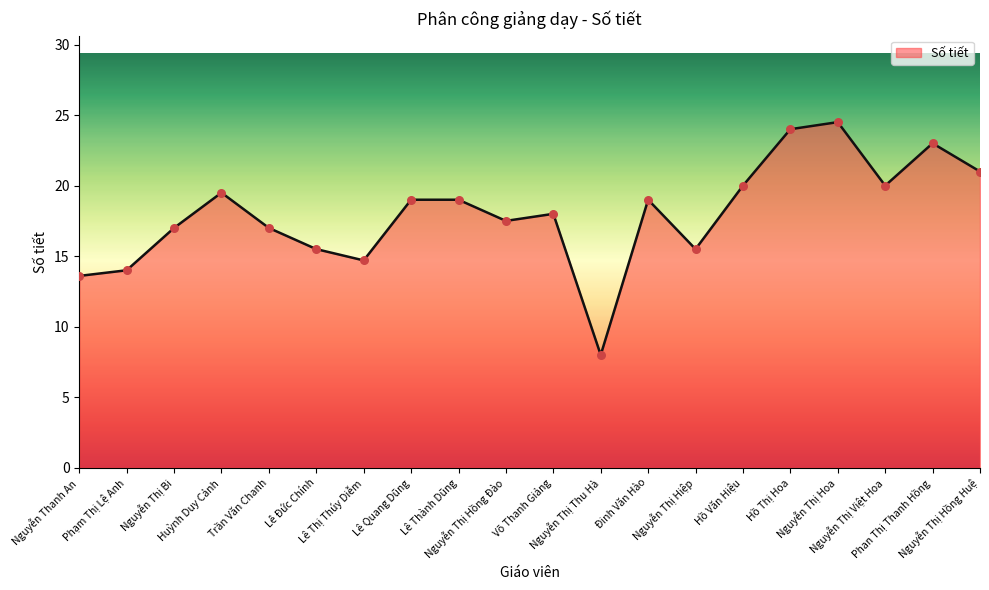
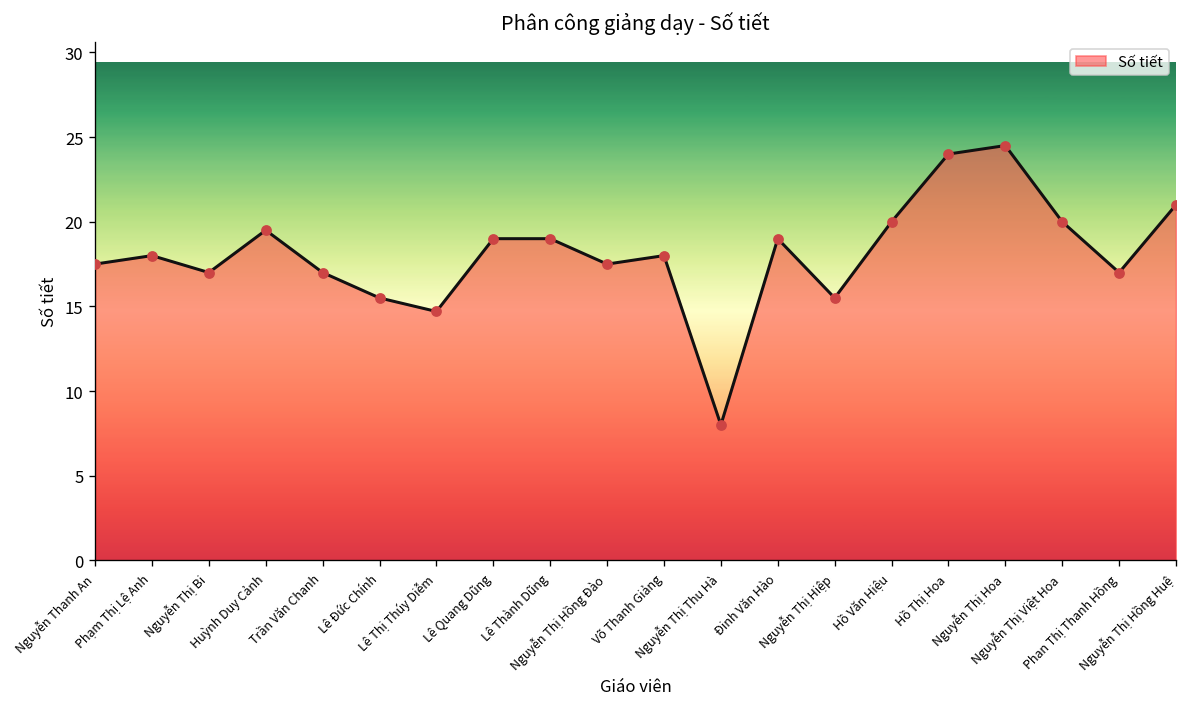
  {
-   "Nguyễn Thanh An": 13.6,
-   "Phạm Thị Lệ Anh": 14,
+   "Nguyễn Thanh An": 17.5,
+   "Phạm Thị Lệ Anh": 18,
    "Nguyễn Thị Bi": 17.0,
    "Huỳnh Duy Cảnh": 19.5,
    "Trần Văn Chanh": 17.0,
    "Lê Đức Chính": 15.5,
    "Lê Thị Thúy Diễm": 14.7,
    "Lê Quang Dũng": 19.0,
    "Lê Thành Dũng": 19.0,
    "Nguyễn Thị Hồng Đào": 17.5,
    "Võ Thanh Giảng": 18.0,
    "Nguyễn Thị Thu Hà": 8.0,
    "Đinh Văn Hào": 19.0,
    "Nguyễn Thị Hiệp": 15.5,
    "Hồ Văn Hiệu": 20.0,
    "Hồ Thị Hoa": 24.0,
    "Nguyễn Thị Hoa": 24.5,
    "Nguyễn Thị Việt Hoa": 20.0,
-   "Phan Thị Thanh Hồng": 23,
+   "Phan Thị Thanh Hồng": 17,
    "Nguyễn Thị Hồng Huệ": 21.0
  }
